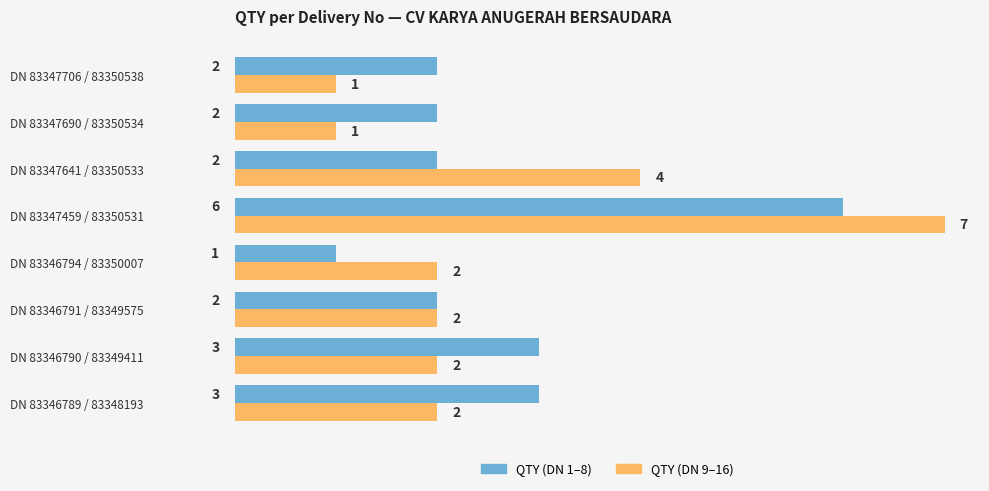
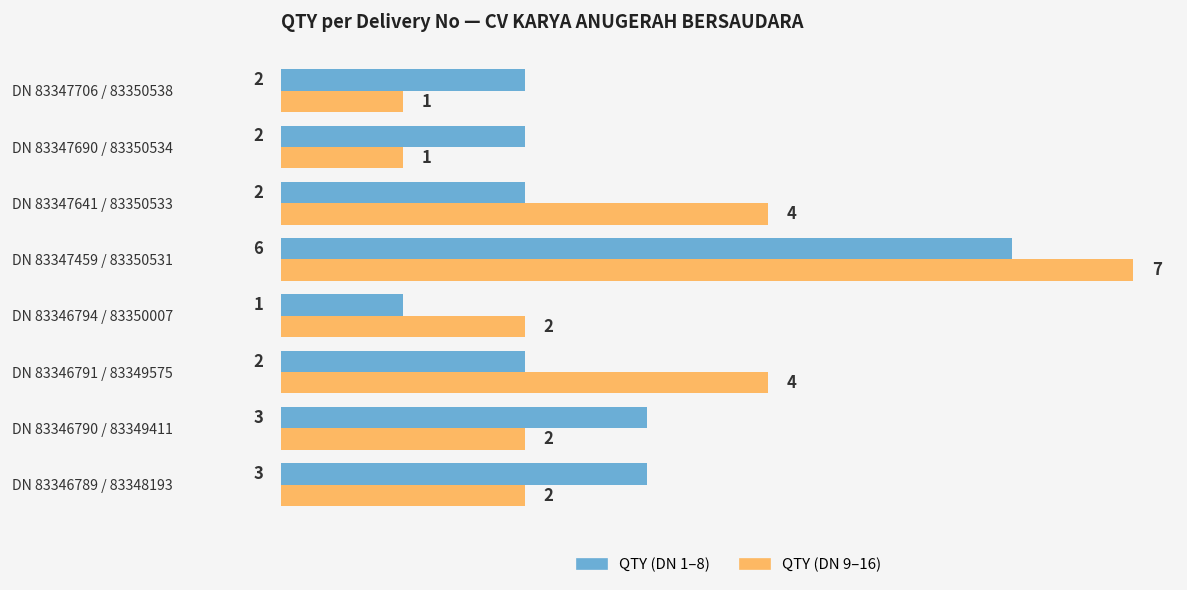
  {
    "QTY (DN 9–16)": {
      "DN 83347706 / 83350538": 1,
      "DN 83347690 / 83350534": 1,
      "DN 83347641 / 83350533": 4,
      "DN 83347459 / 83350531": 7,
      "DN 83346794 / 83350007": 2,
-     "DN 83346791 / 83349575": 2,
+     "DN 83346791 / 83349575": 4,
      "DN 83346790 / 83349411": 2,
      "DN 83346789 / 83348193": 2
    }
  }
